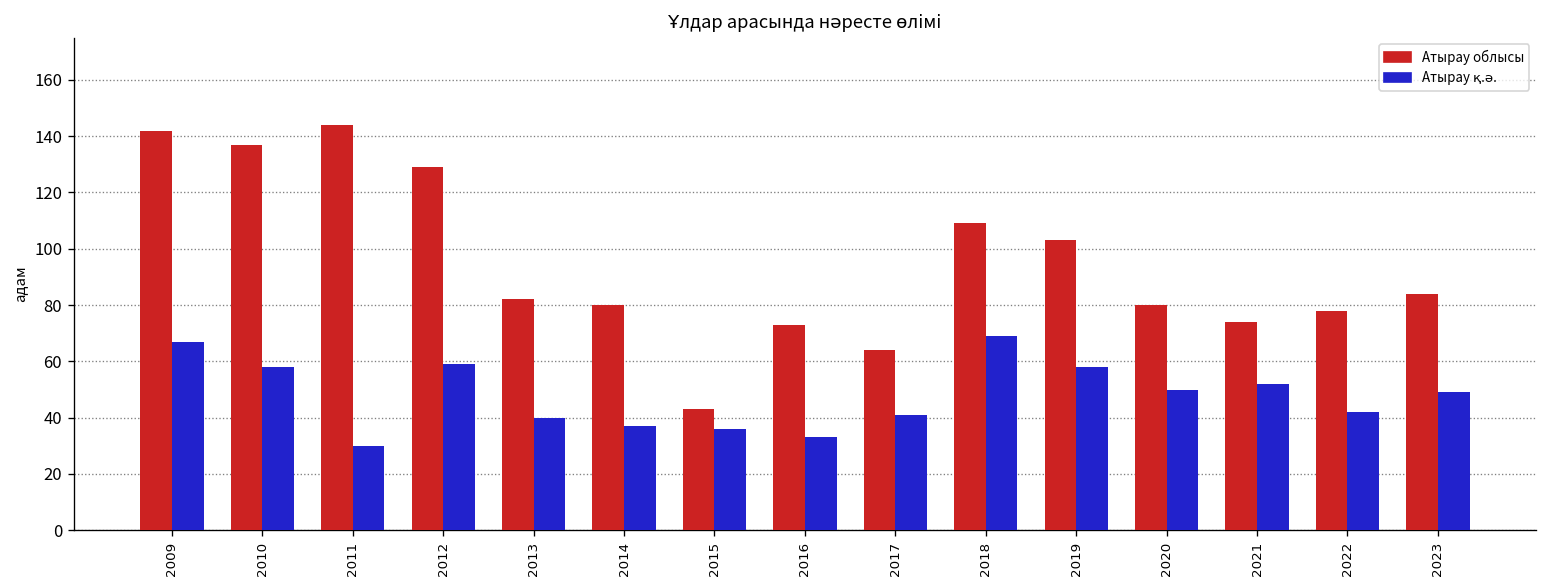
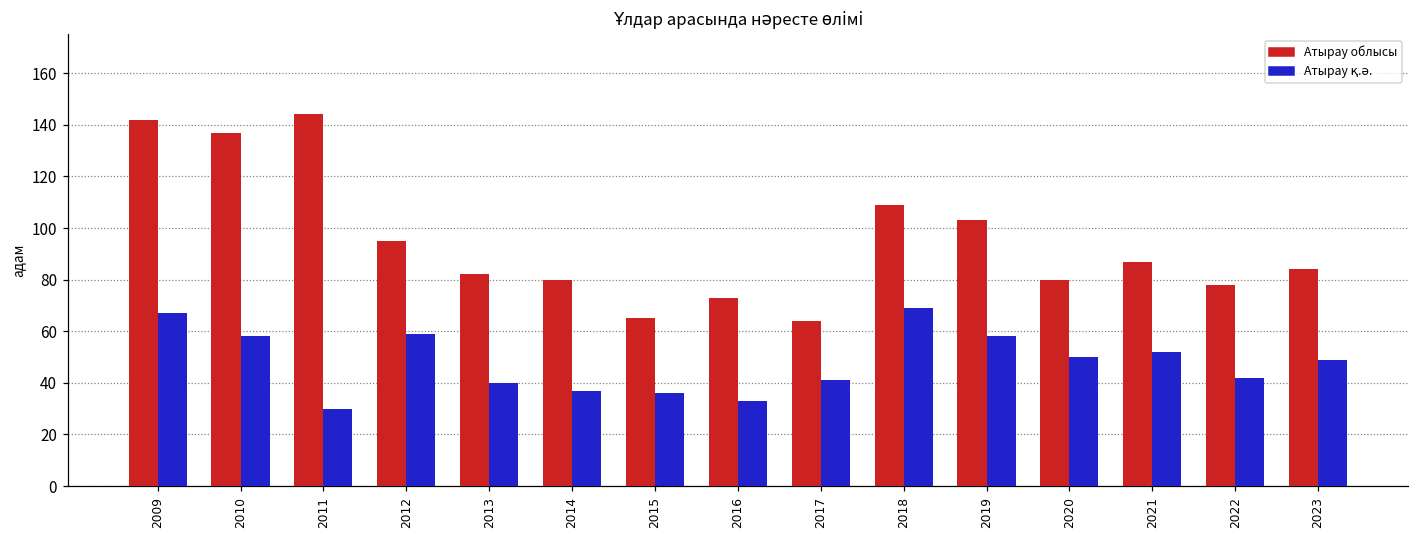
  {
    "Атырау облысы": {
      "2009": 142,
      "2010": 137,
      "2011": 144,
-     "2012": 129,
+     "2012": 95,
      "2013": 82,
      "2014": 80,
-     "2015": 43,
+     "2015": 65,
      "2016": 73,
      "2017": 64,
      "2018": 109,
      "2019": 103,
      "2020": 80,
-     "2021": 74,
+     "2021": 87,
      "2022": 78,
      "2023": 84
    },
    "Атырау қ.ә.": {
      "2009": 67,
      "2010": 58,
      "2011": 30,
      "2012": 59,
      "2013": 40,
      "2014": 37,
      "2015": 36,
      "2016": 33,
      "2017": 41,
      "2018": 69,
      "2019": 58,
      "2020": 50,
      "2021": 52,
      "2022": 42,
      "2023": 49
    }
  }
